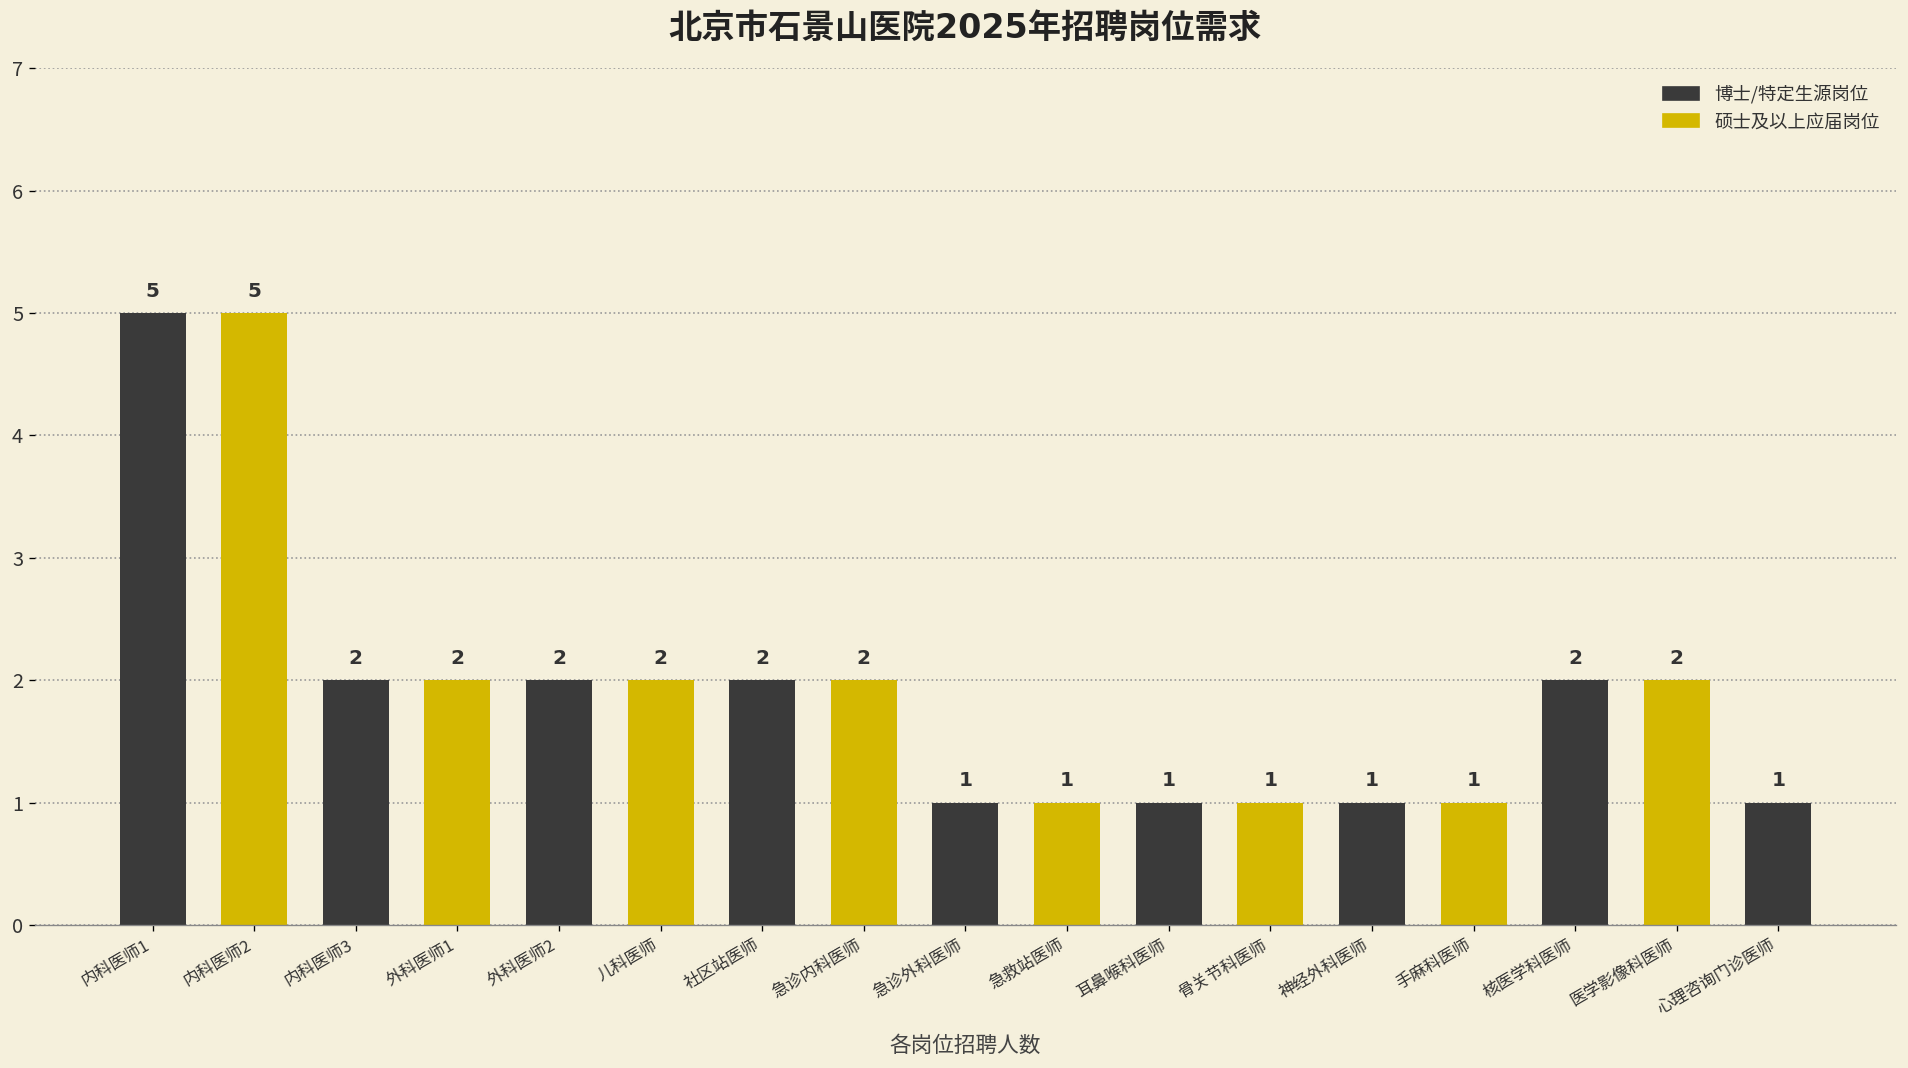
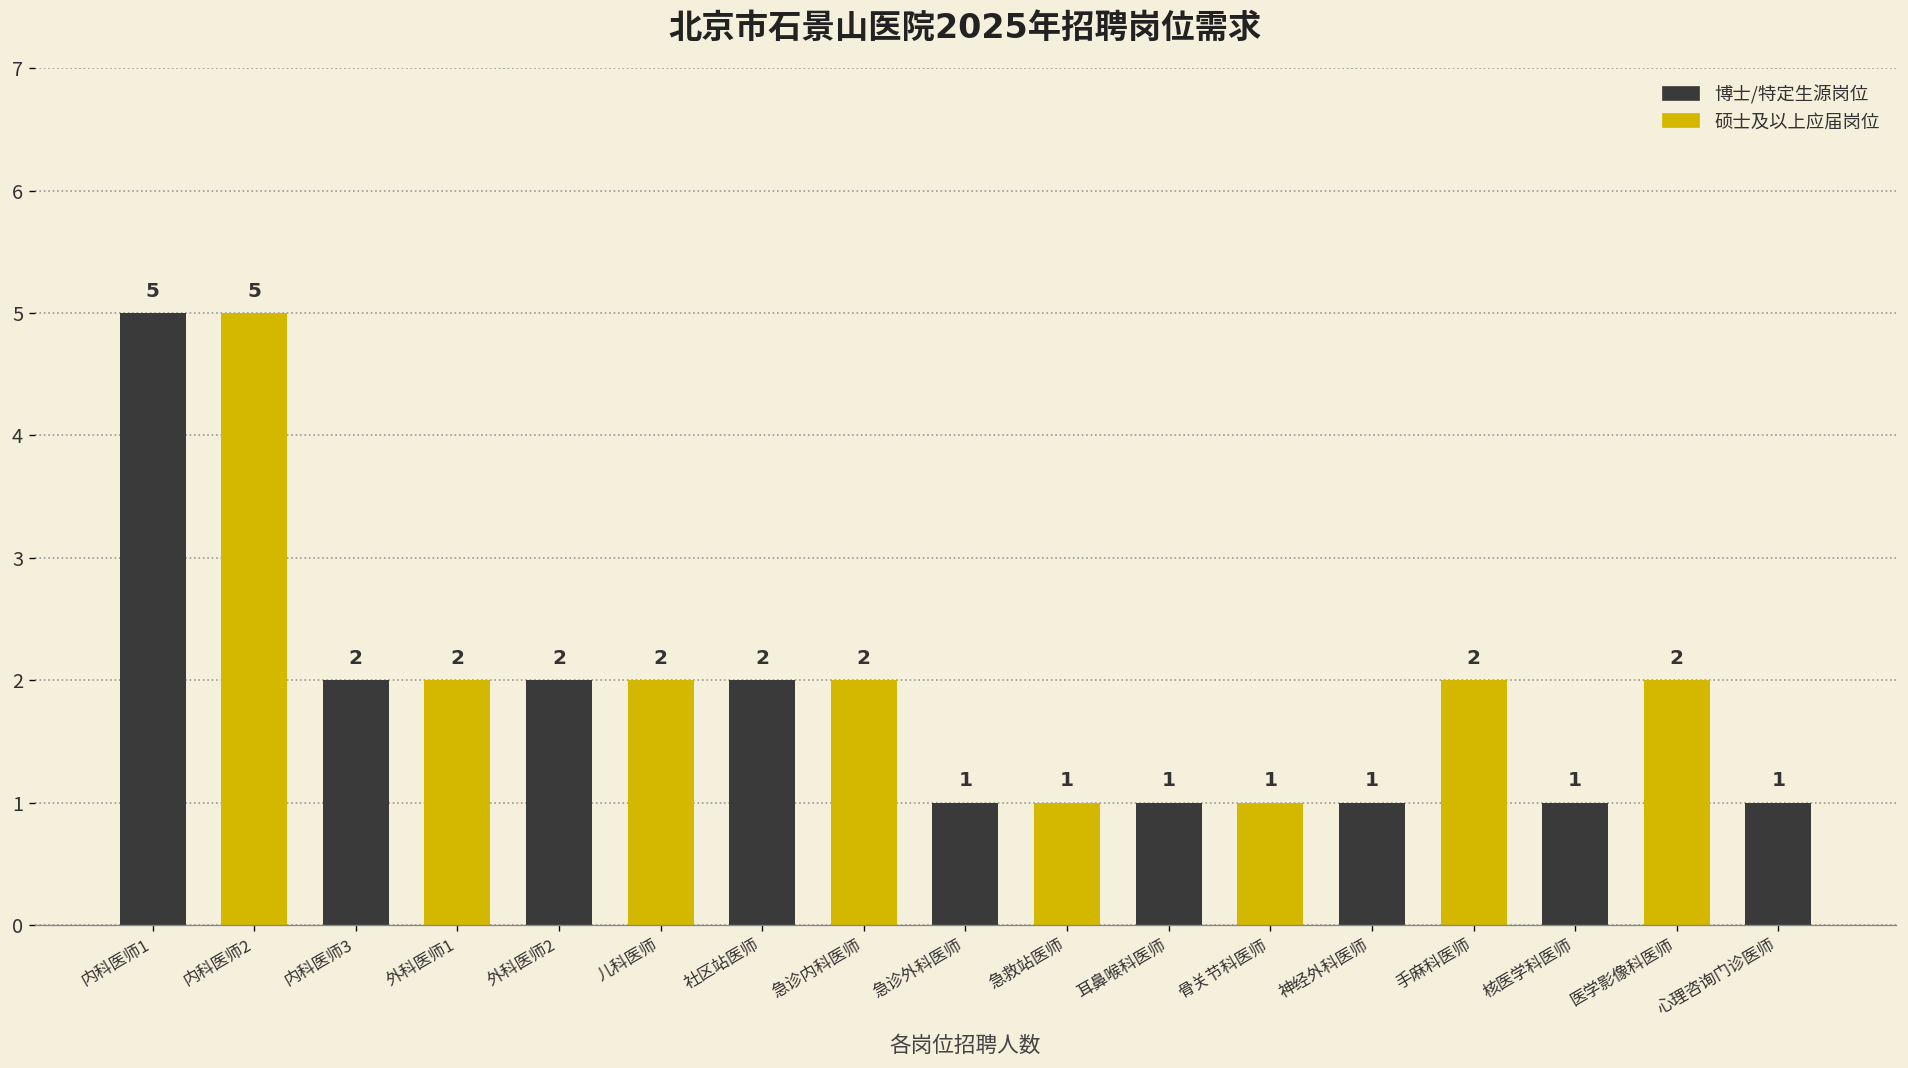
  {
    "内科医师1": 5,
    "内科医师2": 5,
    "内科医师3": 2,
    "外科医师1": 2,
    "外科医师2": 2,
    "儿科医师": 2,
    "社区站医师": 2,
    "急诊内科医师": 2,
    "急诊外科医师": 1,
    "急救站医师": 1,
    "耳鼻喉科医师": 1,
    "骨关节科医师": 1,
    "神经外科医师": 1,
-   "手麻科医师": 1,
-   "核医学科医师": 2,
+   "手麻科医师": 2,
+   "核医学科医师": 1,
    "医学影像科医师": 2,
    "心理咨询门诊医师": 1
  }
